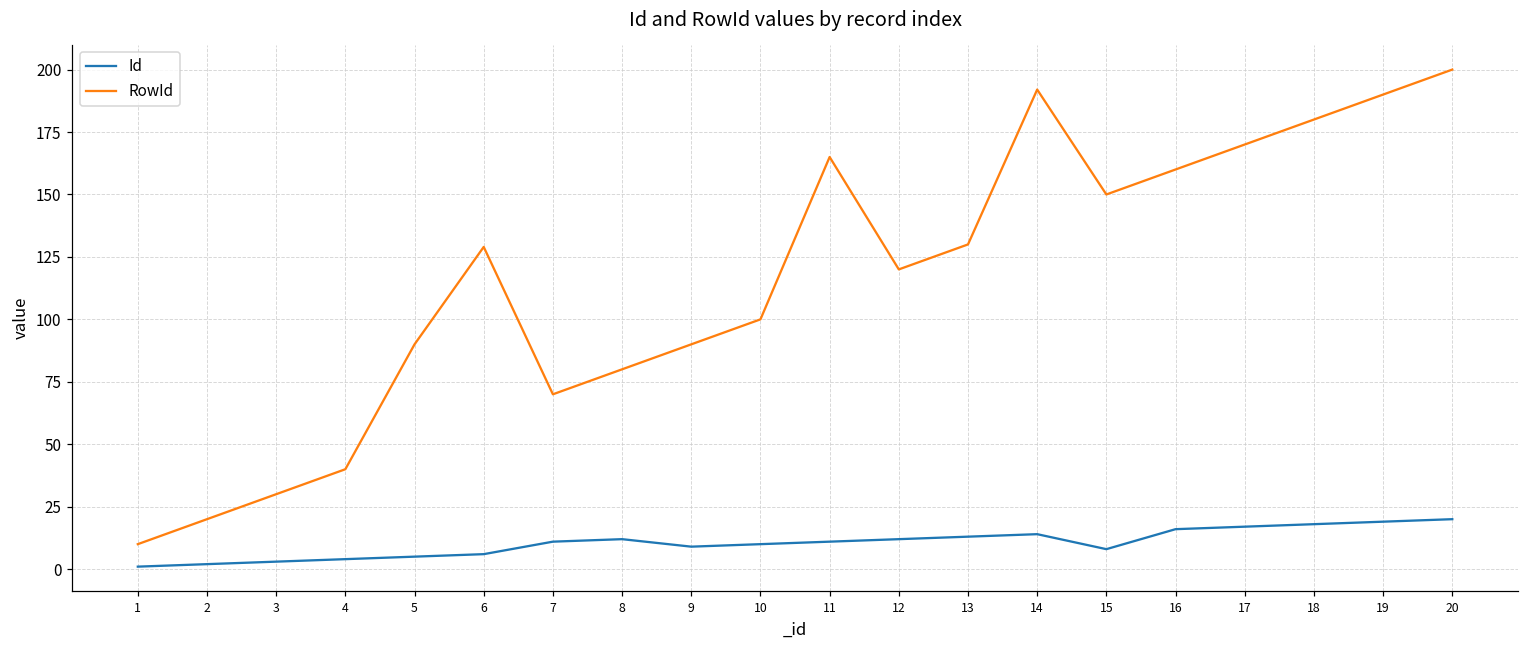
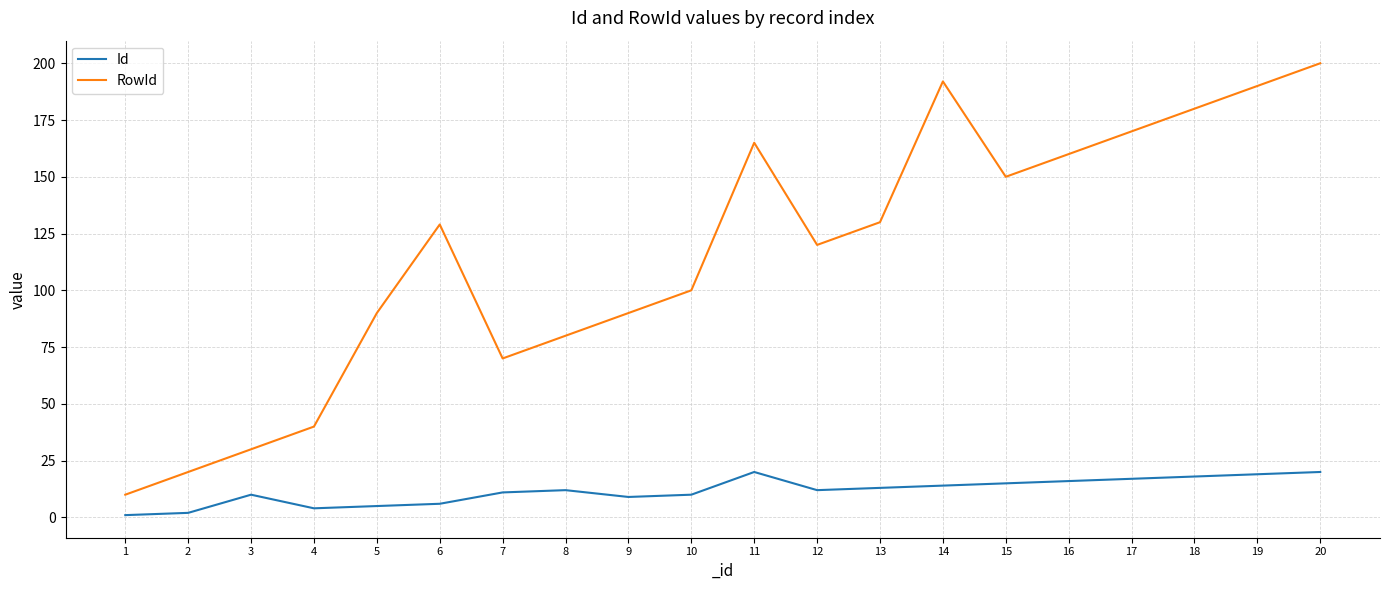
  {
    "Id": {
      "1": 1,
      "2": 2,
-     "3": 3,
+     "3": 10,
      "4": 4,
      "5": 5,
      "6": 6,
      "7": 11,
      "8": 12,
      "9": 9,
      "10": 10,
-     "11": 11,
+     "11": 20,
      "12": 12,
      "13": 13,
      "14": 14,
-     "15": 8,
+     "15": 15,
      "16": 16,
      "17": 17,
      "18": 18,
      "19": 19,
      "20": 20
    },
    "RowId": {
      "1": 10,
      "2": 20,
      "3": 30,
      "4": 40,
      "5": 90,
      "6": 129,
      "7": 70,
      "8": 80,
      "9": 90,
      "10": 100,
      "11": 165,
      "12": 120,
      "13": 130,
      "14": 192,
      "15": 150,
      "16": 160,
      "17": 170,
      "18": 180,
      "19": 190,
      "20": 200
    }
  }
